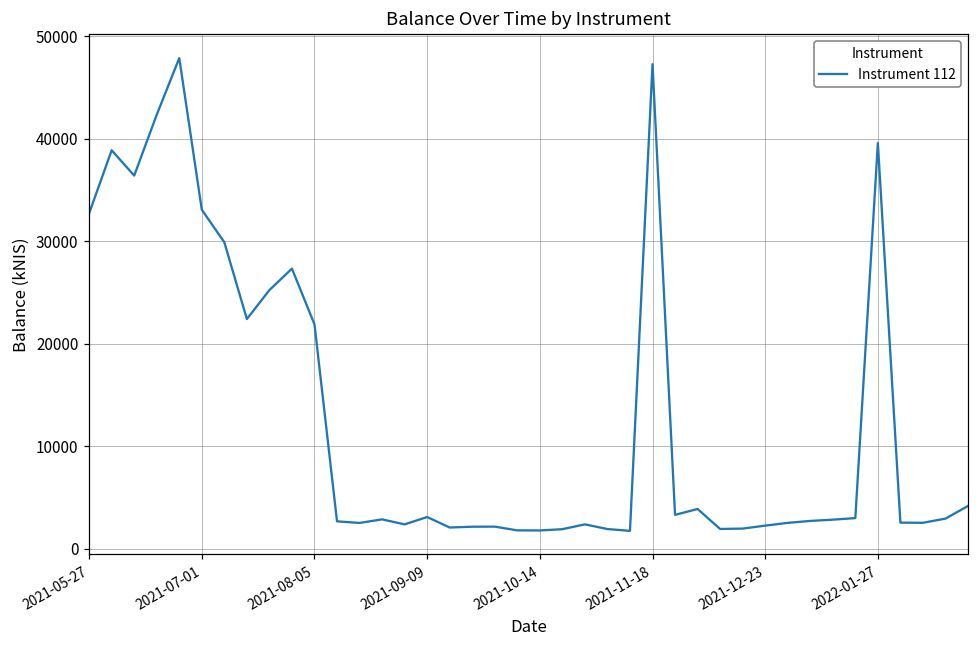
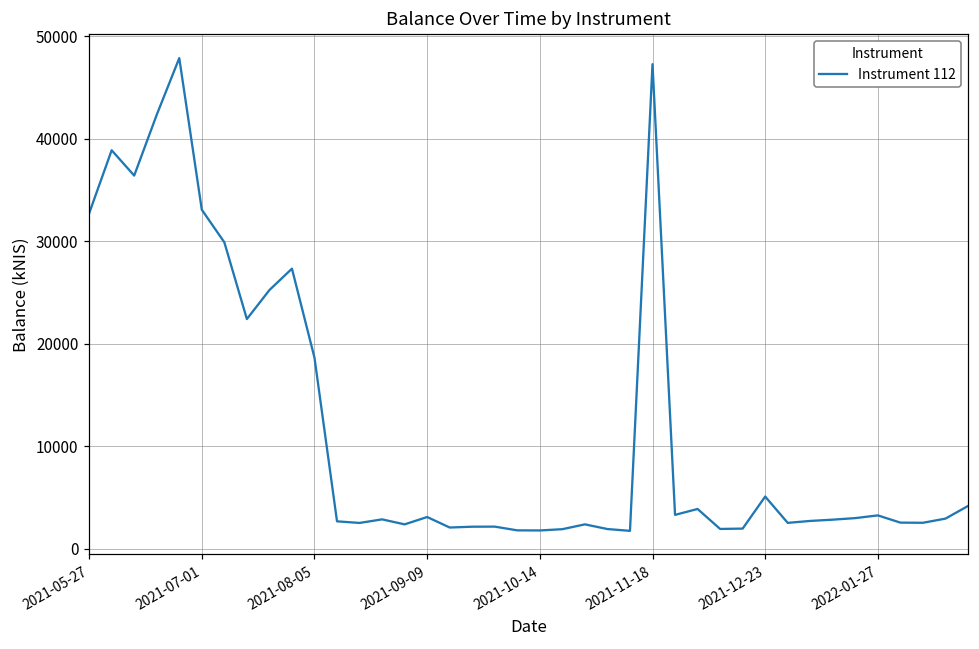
  {
    "2021-05-27": 33000,
    "2021-07-01": 33000,
-   "2021-08-05": 22000,
+   "2021-08-05": 19000,
    "2021-09-09": 3000,
    "2021-10-14": 2000,
    "2021-11-18": 47000,
-   "2021-12-23": 2000,
-   "2022-01-27": 40000
+   "2021-12-23": 5000,
+   "2022-01-27": 3000
  }
